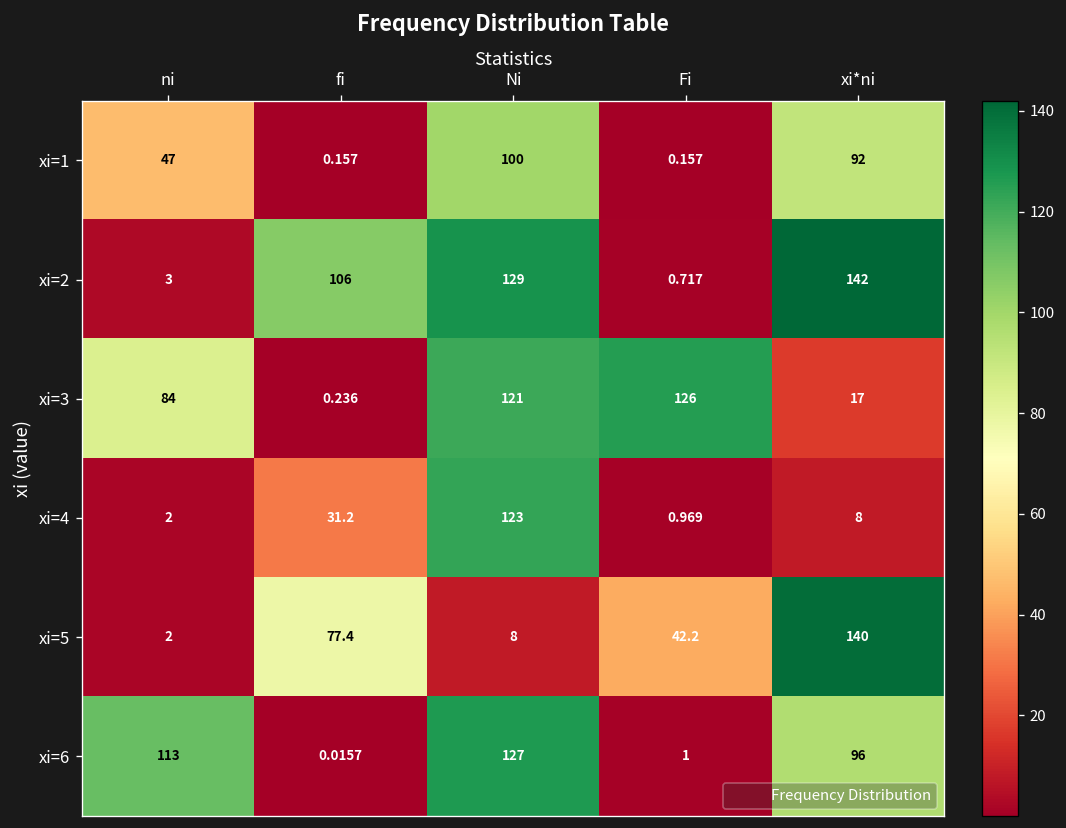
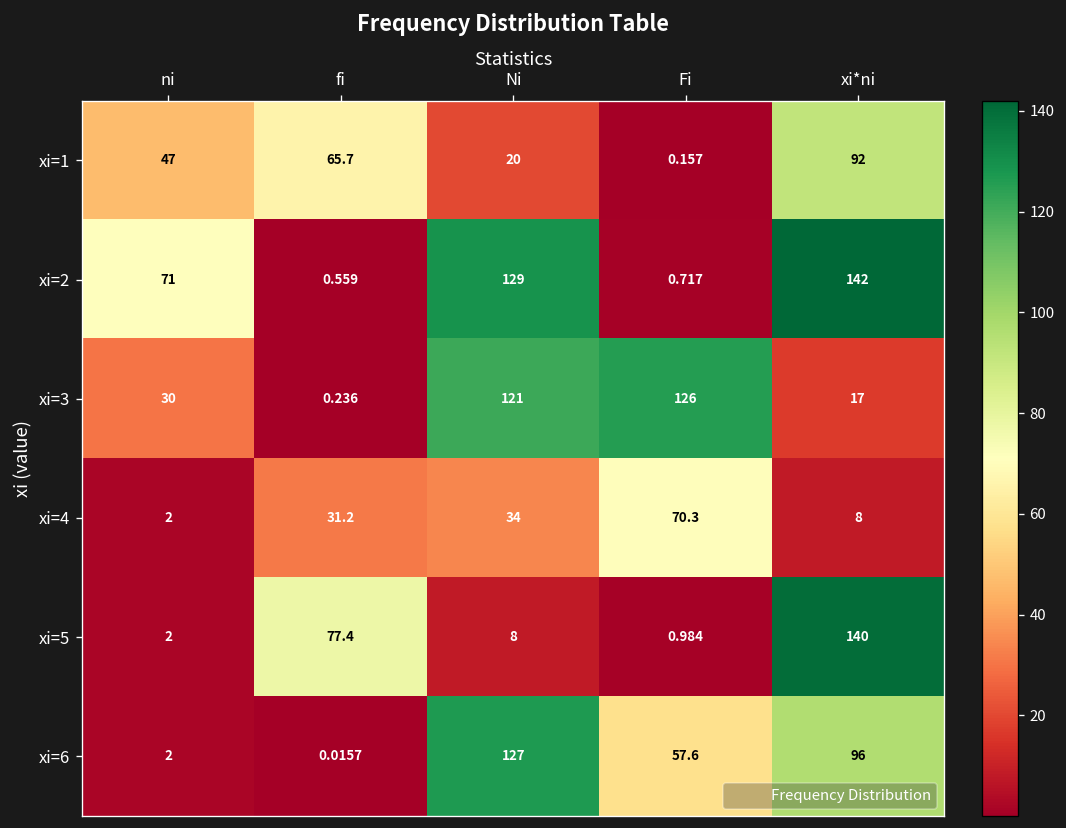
  {
    "xi=1": {
      "ni": 47,
-     "fi": 0.157,
-     "Ni": 100,
+     "fi": 65.7,
+     "Ni": 20,
      "Fi": 0.157,
      "xi*ni": 92
    },
    "xi=2": {
-     "ni": 3,
-     "fi": 106,
+     "ni": 71,
+     "fi": 0.559,
      "Ni": 129,
      "Fi": 0.717,
      "xi*ni": 142
    },
    "xi=3": {
-     "ni": 84,
+     "ni": 30,
      "fi": 0.236,
      "Ni": 121,
      "Fi": 126,
      "xi*ni": 17
    },
    "xi=4": {
      "ni": 2,
      "fi": 31.2,
-     "Ni": 123,
-     "Fi": 0.969,
+     "Ni": 34,
+     "Fi": 70.3,
      "xi*ni": 8
    },
    "xi=5": {
      "ni": 2,
      "fi": 77.4,
      "Ni": 8,
-     "Fi": 42.2,
+     "Fi": 0.984,
      "xi*ni": 140
    },
    "xi=6": {
-     "ni": 113,
+     "ni": 2,
      "fi": 0.0157,
      "Ni": 127,
-     "Fi": 1,
+     "Fi": 57.6,
      "xi*ni": 96
    }
  }
